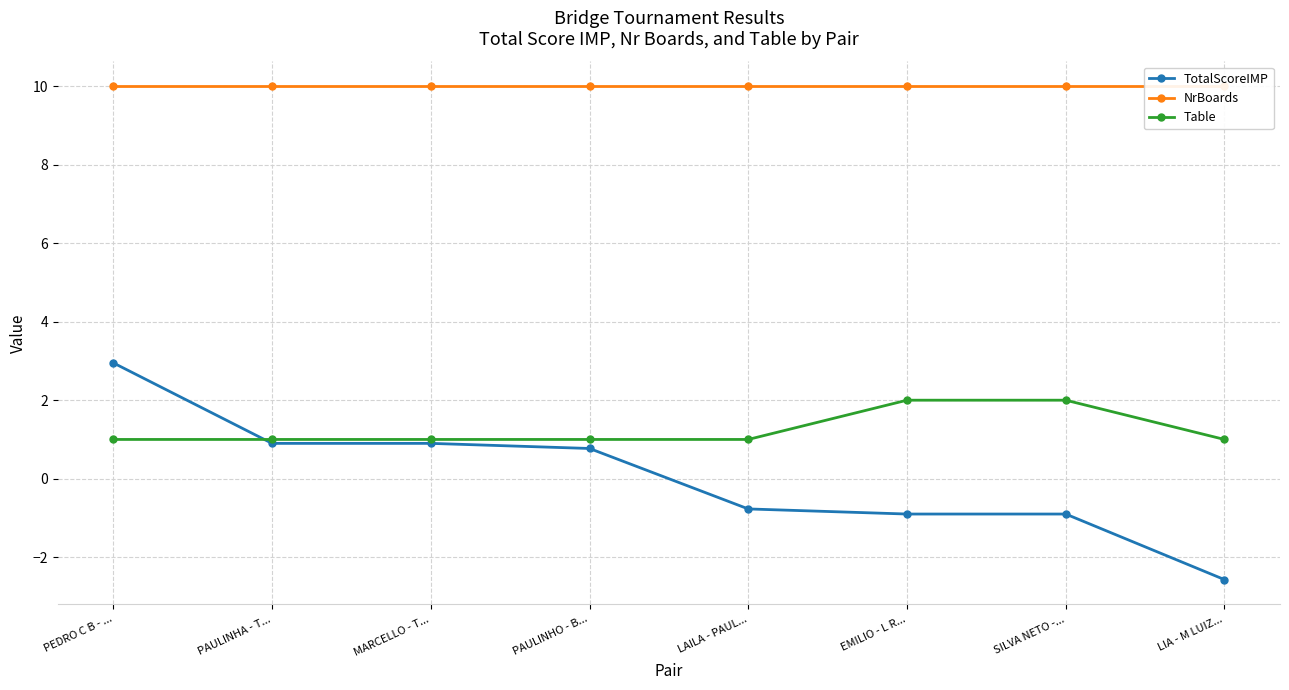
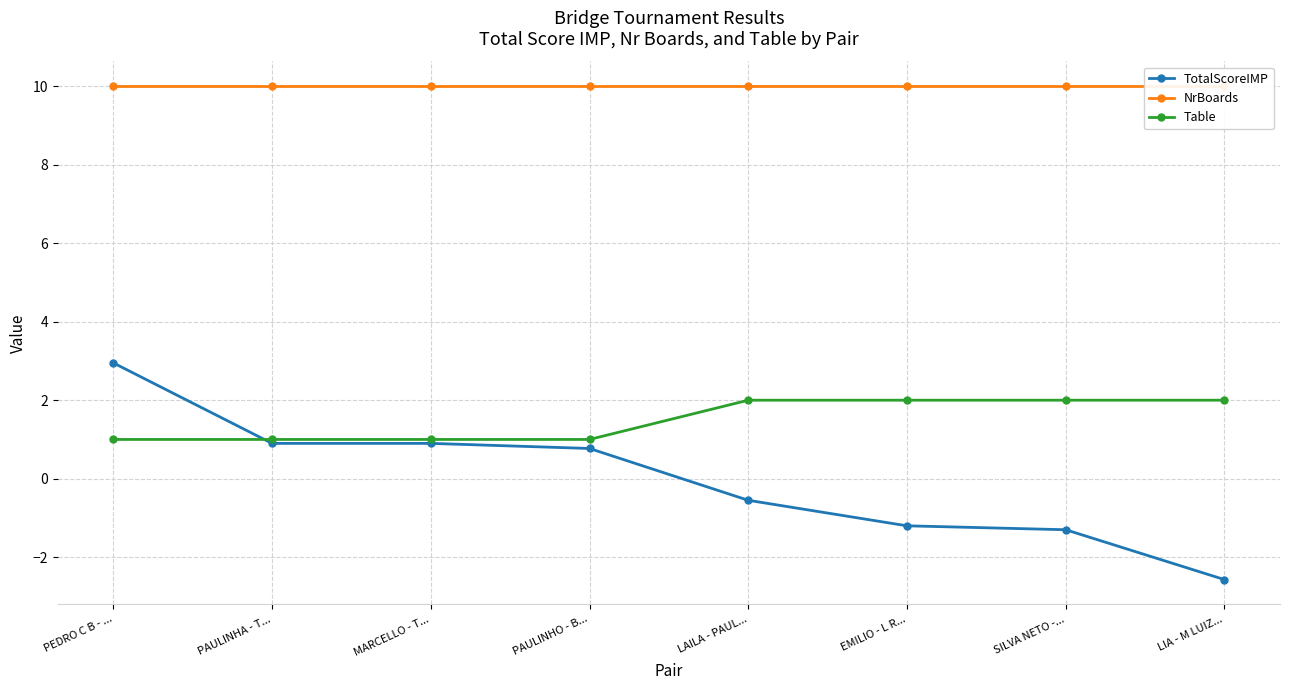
  {
    "TotalScoreIMP": {
      "PEDRO C B - ...": 3.0,
      "PAULINHA - T...": 0.9,
      "MARCELLO - T...": 0.9,
      "PAULINHO - B...": 0.8,
-     "LAILA - PAUL...": -0.8,
-     "EMILIO - L R...": -0.9,
-     "SILVA NETO -...": -0.9,
+     "LAILA - PAUL...": -0.6,
+     "EMILIO - L R...": -1.2,
+     "SILVA NETO -...": -1.3,
      "LIA - M LUIZ...": -2.6
    },
    "NrBoards": {
      "PEDRO C B - ...": 10.0,
      "PAULINHA - T...": 10.0,
      "MARCELLO - T...": 10.0,
      "PAULINHO - B...": 10.0,
      "LAILA - PAUL...": 10.0,
      "EMILIO - L R...": 10.0,
      "SILVA NETO -...": 10.0
    },
    "Table": {
      "PEDRO C B - ...": 1,
      "PAULINHA - T...": 1,
      "MARCELLO - T...": 1,
      "PAULINHO - B...": 1,
-     "LAILA - PAUL...": 1,
+     "LAILA - PAUL...": 2,
      "EMILIO - L R...": 2,
      "SILVA NETO -...": 2,
-     "LIA - M LUIZ...": 1
+     "LIA - M LUIZ...": 2
    }
  }
